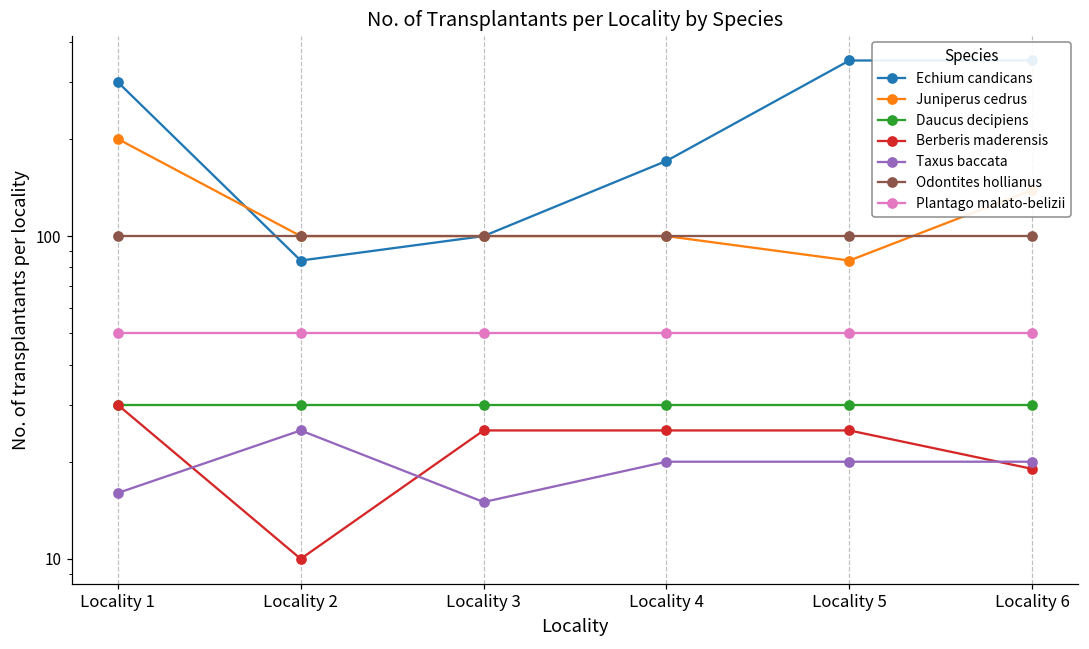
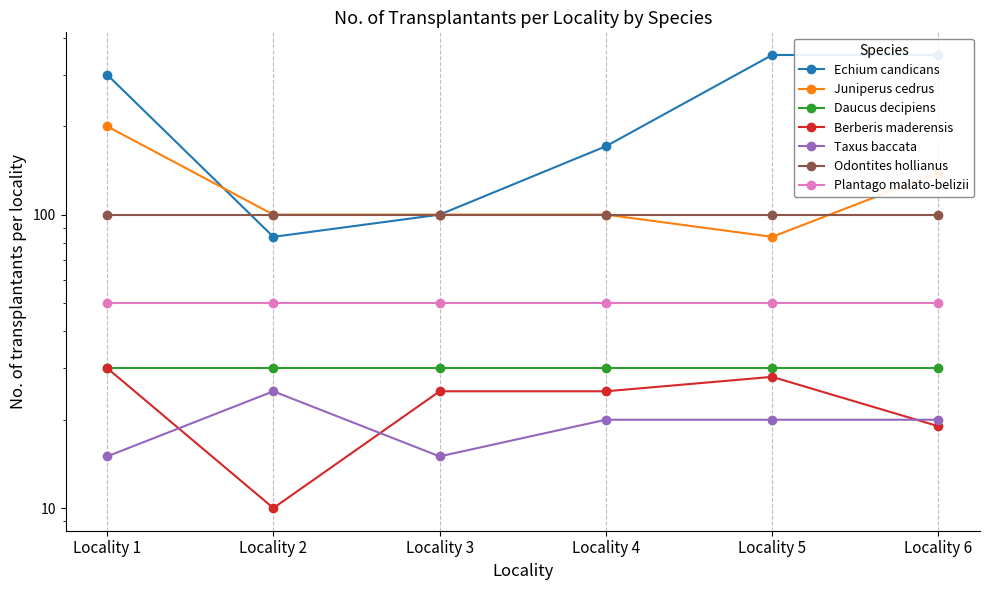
  {
    "Echium candicans": {
      "Locality 1": 300,
      "Locality 2": 84,
      "Locality 4": 170,
      "Locality 5": 350
    },
    "Juniperus cedrus": {
      "Locality 1": 200,
      "Locality 5": 84
    },
    "Daucus decipiens": {
      "Locality 2": 30,
      "Locality 3": 30,
      "Locality 4": 30,
      "Locality 5": 30,
      "Locality 6": 30
    },
    "Berberis maderensis": {
      "Locality 2": 10,
      "Locality 3": 25,
      "Locality 4": 25,
-     "Locality 5": 25,
+     "Locality 5": 28,
      "Locality 6": 19
    },
    "Taxus baccata": {
-     "Locality 1": 16,
+     "Locality 1": 15,
      "Locality 2": 25,
      "Locality 3": 15,
      "Locality 4": 20,
      "Locality 5": 20,
      "Locality 6": 20
    },
    "Odontites hollianus": {
      "Locality 1": 100,
      "Locality 5": 100,
      "Locality 6": 100
    },
    "Plantago malato-belizii": {
      "Locality 1": 50,
      "Locality 2": 50,
      "Locality 3": 50,
      "Locality 4": 50,
      "Locality 5": 50,
      "Locality 6": 50
    }
  }
